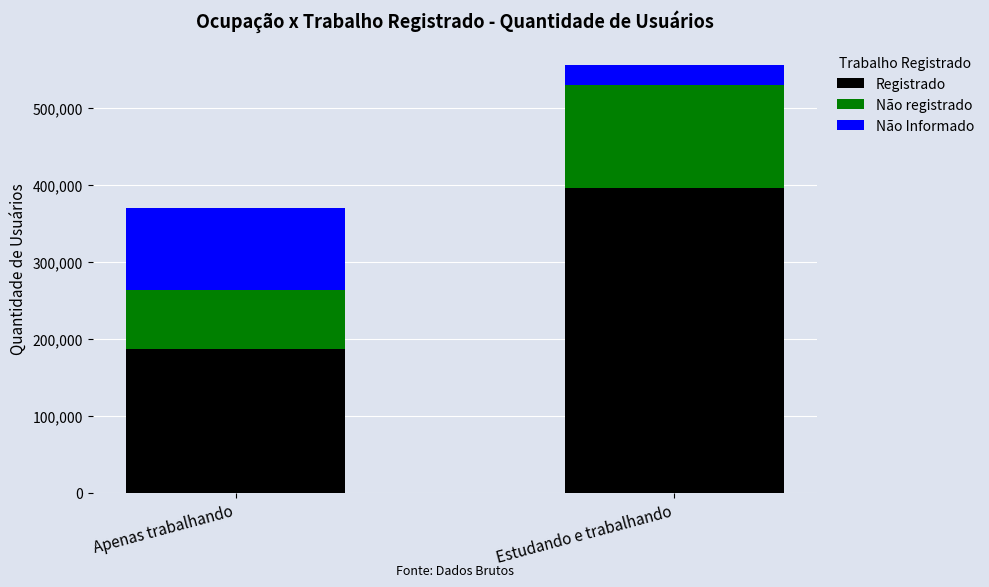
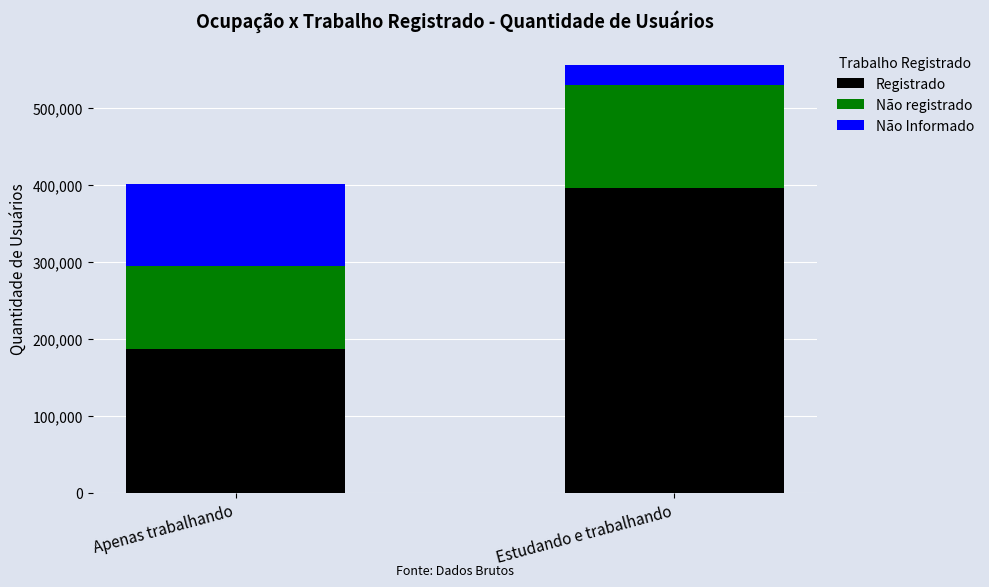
  {
    "Registrado": {
      "Apenas trabalhando": "190,000",
      "Estudando e trabalhando": "400,000"
    },
    "Não registrado": {
-     "Apenas trabalhando": "80,000",
+     "Apenas trabalhando": "110,000",
      "Estudando e trabalhando": "130,000"
    },
    "Não Informado": {
      "Apenas trabalhando": "110,000",
      "Estudando e trabalhando": "30,000"
    }
  }
